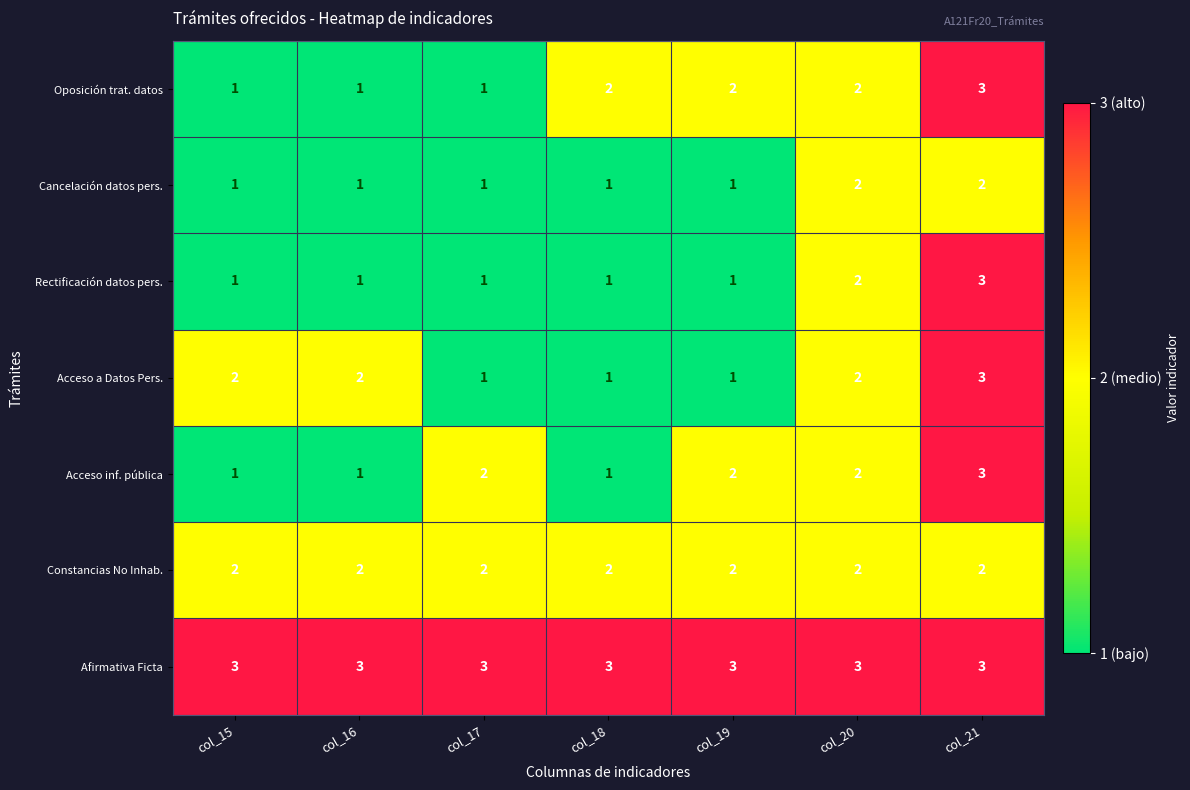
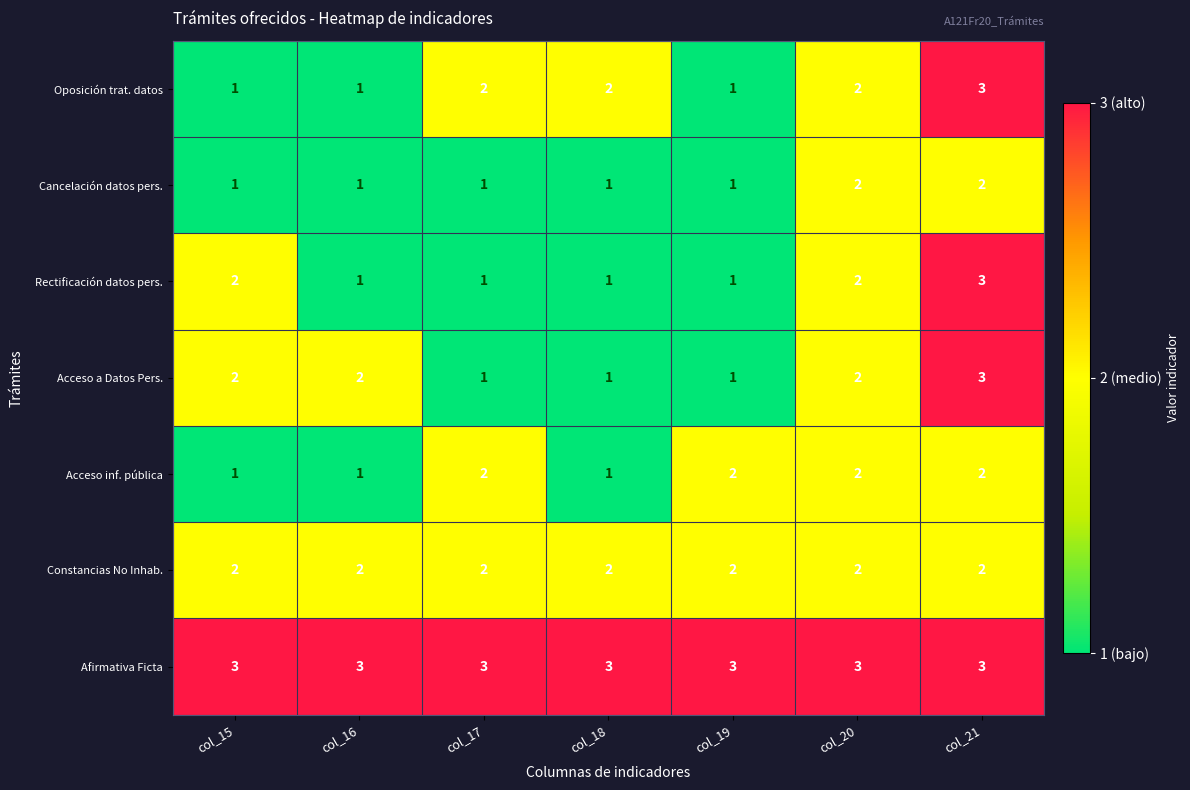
  {
    "Oposición trat. datos": {
      "col_15": 1,
      "col_16": 1,
-     "col_17": 1,
+     "col_17": 2,
      "col_18": 2,
-     "col_19": 2,
+     "col_19": 1,
      "col_20": 2,
      "col_21": 3
    },
    "Cancelación datos pers.": {
      "col_15": 1,
      "col_16": 1,
      "col_17": 1,
      "col_18": 1,
      "col_19": 1,
      "col_20": 2,
      "col_21": 2
    },
    "Rectificación datos pers.": {
-     "col_15": 1,
+     "col_15": 2,
      "col_16": 1,
      "col_17": 1,
      "col_18": 1,
      "col_19": 1,
      "col_20": 2,
      "col_21": 3
    },
    "Acceso a Datos Pers.": {
      "col_15": 2,
      "col_16": 2,
      "col_17": 1,
      "col_18": 1,
      "col_19": 1,
      "col_20": 2,
      "col_21": 3
    },
    "Acceso inf. pública": {
      "col_15": 1,
      "col_16": 1,
      "col_17": 2,
      "col_18": 1,
      "col_19": 2,
      "col_20": 2,
-     "col_21": 3
+     "col_21": 2
    },
    "Constancias No Inhab.": {
      "col_15": 2,
      "col_16": 2,
      "col_17": 2,
      "col_18": 2,
      "col_19": 2,
      "col_20": 2,
      "col_21": 2
    },
    "Afirmativa Ficta": {
      "col_15": 3,
      "col_16": 3,
      "col_17": 3,
      "col_18": 3,
      "col_19": 3,
      "col_20": 3,
      "col_21": 3
    }
  }
